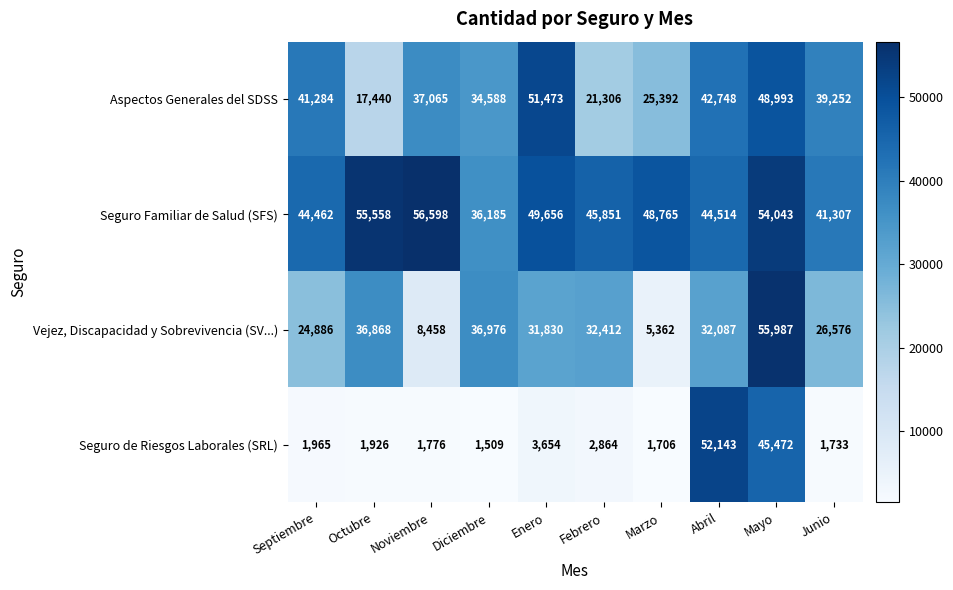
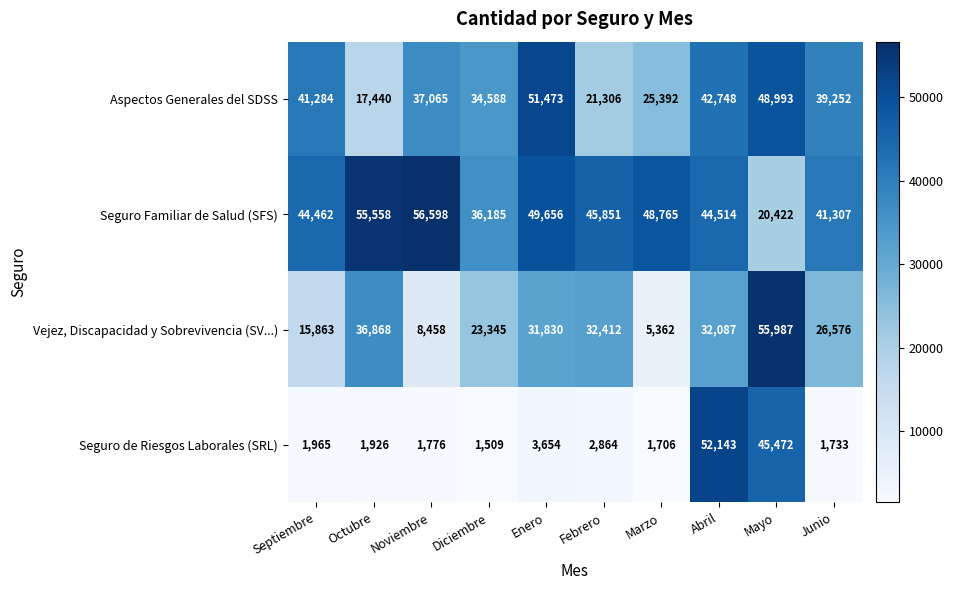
  {
    "Aspectos Generales del SDSS": {
      "Septiembre": "41,284",
      "Octubre": "17,440",
      "Noviembre": "37,065",
      "Diciembre": "34,588",
      "Enero": "51,473",
      "Febrero": "21,306",
      "Marzo": "25,392",
      "Abril": "42,748",
      "Mayo": "48,993",
      "Junio": "39,252"
    },
    "Seguro Familiar de Salud (SFS)": {
      "Septiembre": "44,462",
      "Octubre": "55,558",
      "Noviembre": "56,598",
      "Diciembre": "36,185",
      "Enero": "49,656",
      "Febrero": "45,851",
      "Marzo": "48,765",
      "Abril": "44,514",
-     "Mayo": "54,043",
+     "Mayo": "20,422",
      "Junio": "41,307"
    },
    "Vejez, Discapacidad y Sobrevivencia (SV...)": {
-     "Septiembre": "24,886",
+     "Septiembre": "15,863",
      "Octubre": "36,868",
      "Noviembre": "8,458",
-     "Diciembre": "36,976",
+     "Diciembre": "23,345",
      "Enero": "31,830",
      "Febrero": "32,412",
      "Marzo": "5,362",
      "Abril": "32,087",
      "Mayo": "55,987",
      "Junio": "26,576"
    },
    "Seguro de Riesgos Laborales (SRL)": {
      "Septiembre": "1,965",
      "Octubre": "1,926",
      "Noviembre": "1,776",
      "Diciembre": "1,509",
      "Enero": "3,654",
      "Febrero": "2,864",
      "Marzo": "1,706",
      "Abril": "52,143",
      "Mayo": "45,472",
      "Junio": "1,733"
    }
  }
